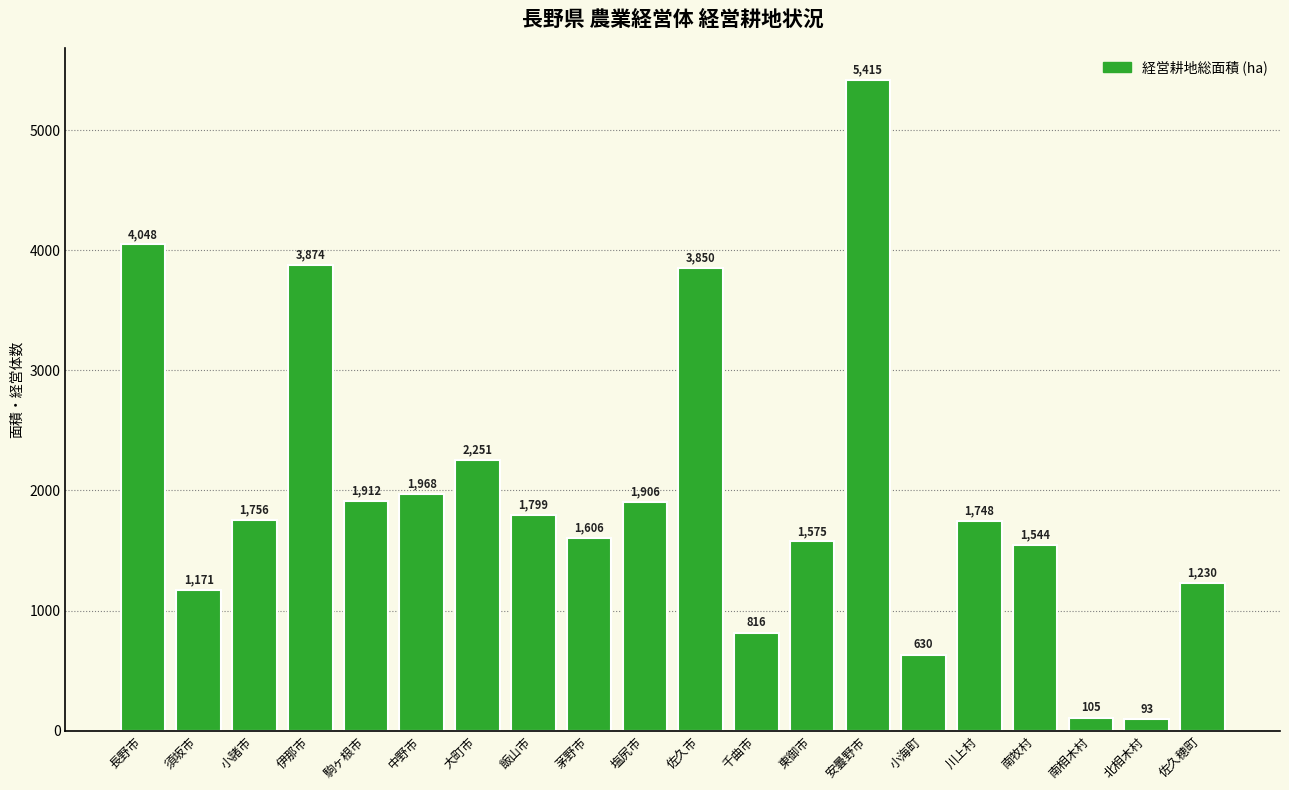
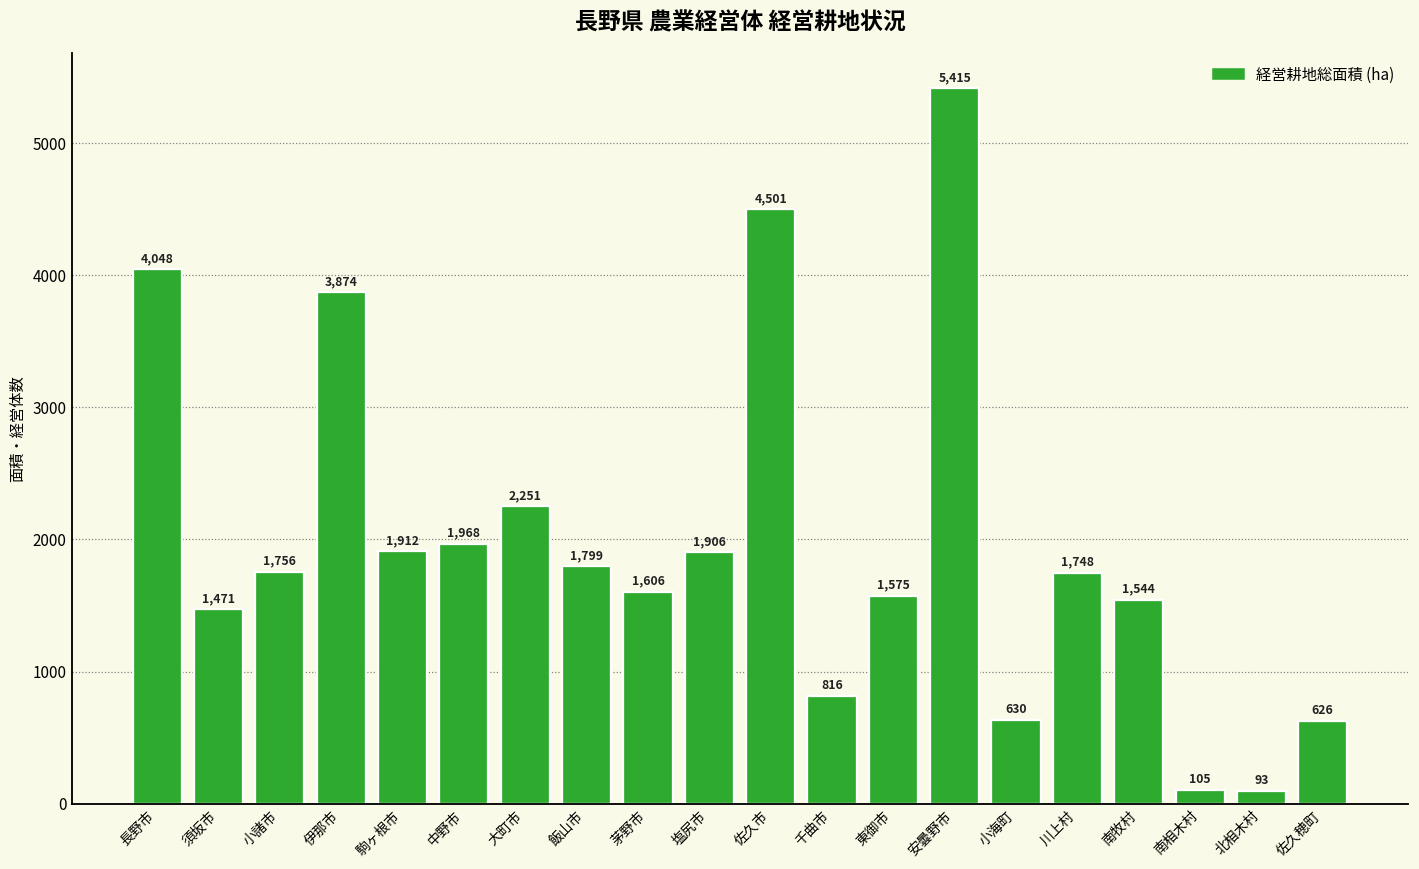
  {
    "長野市": "4,048",
-   "須坂市": "1,171",
+   "須坂市": "1,471",
    "小諸市": "1,756",
    "伊那市": "3,874",
    "駒ヶ根市": "1,912",
    "中野市": "1,968",
    "大町市": "2,251",
    "飯山市": "1,799",
    "茅野市": "1,606",
    "塩尻市": "1,906",
-   "佐久市": "3,850",
+   "佐久市": "4,501",
    "千曲市": "816",
    "東御市": "1,575",
    "安曇野市": "5,415",
    "小海町": "630",
    "川上村": "1,748",
    "南牧村": "1,544",
    "南相木村": "105",
    "北相木村": "93",
-   "佐久穂町": "1,230"
+   "佐久穂町": "626"
  }
